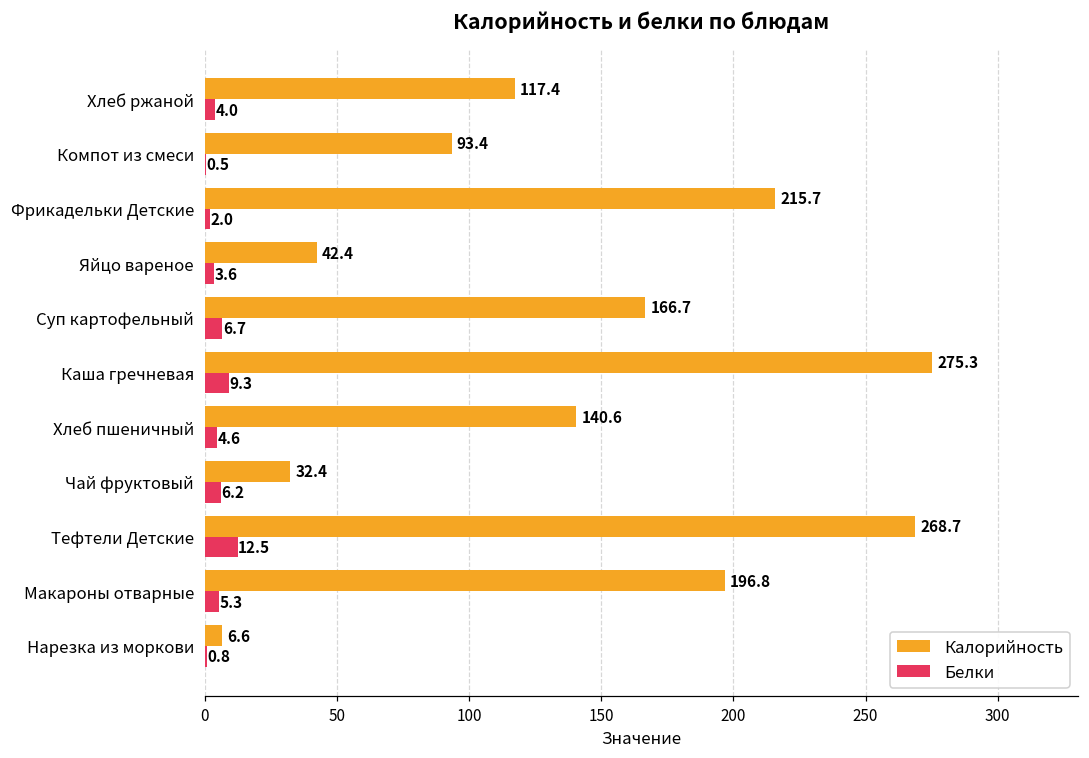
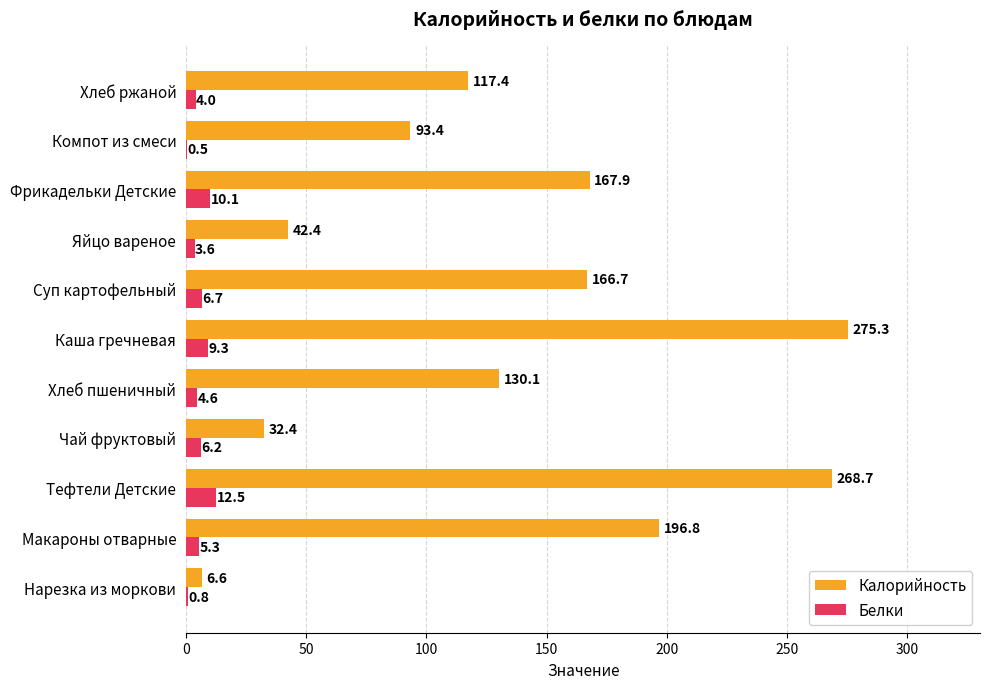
  {
    "Калорийность": {
      "Хлеб ржаной": 117.4,
      "Компот из смеси": 93.4,
-     "Фрикадельки Детские": 215.7,
+     "Фрикадельки Детские": 167.9,
      "Яйцо вареное": 42.4,
      "Суп картофельный": 166.7,
      "Каша гречневая": 275.3,
-     "Хлеб пшеничный": 140.6,
+     "Хлеб пшеничный": 130.1,
      "Чай фруктовый": 32.4,
      "Тефтели Детские": 268.7,
      "Макароны отварные": 196.8,
      "Нарезка из моркови": 6.6
    },
    "Белки": {
      "Хлеб ржаной": 4.0,
      "Компот из смеси": 0.5,
-     "Фрикадельки Детские": 2.0,
+     "Фрикадельки Детские": 10.1,
      "Яйцо вареное": 3.6,
      "Суп картофельный": 6.7,
      "Каша гречневая": 9.3,
      "Хлеб пшеничный": 4.6,
      "Чай фруктовый": 6.2,
      "Тефтели Детские": 12.5,
      "Макароны отварные": 5.3,
      "Нарезка из моркови": 0.8
    }
  }
